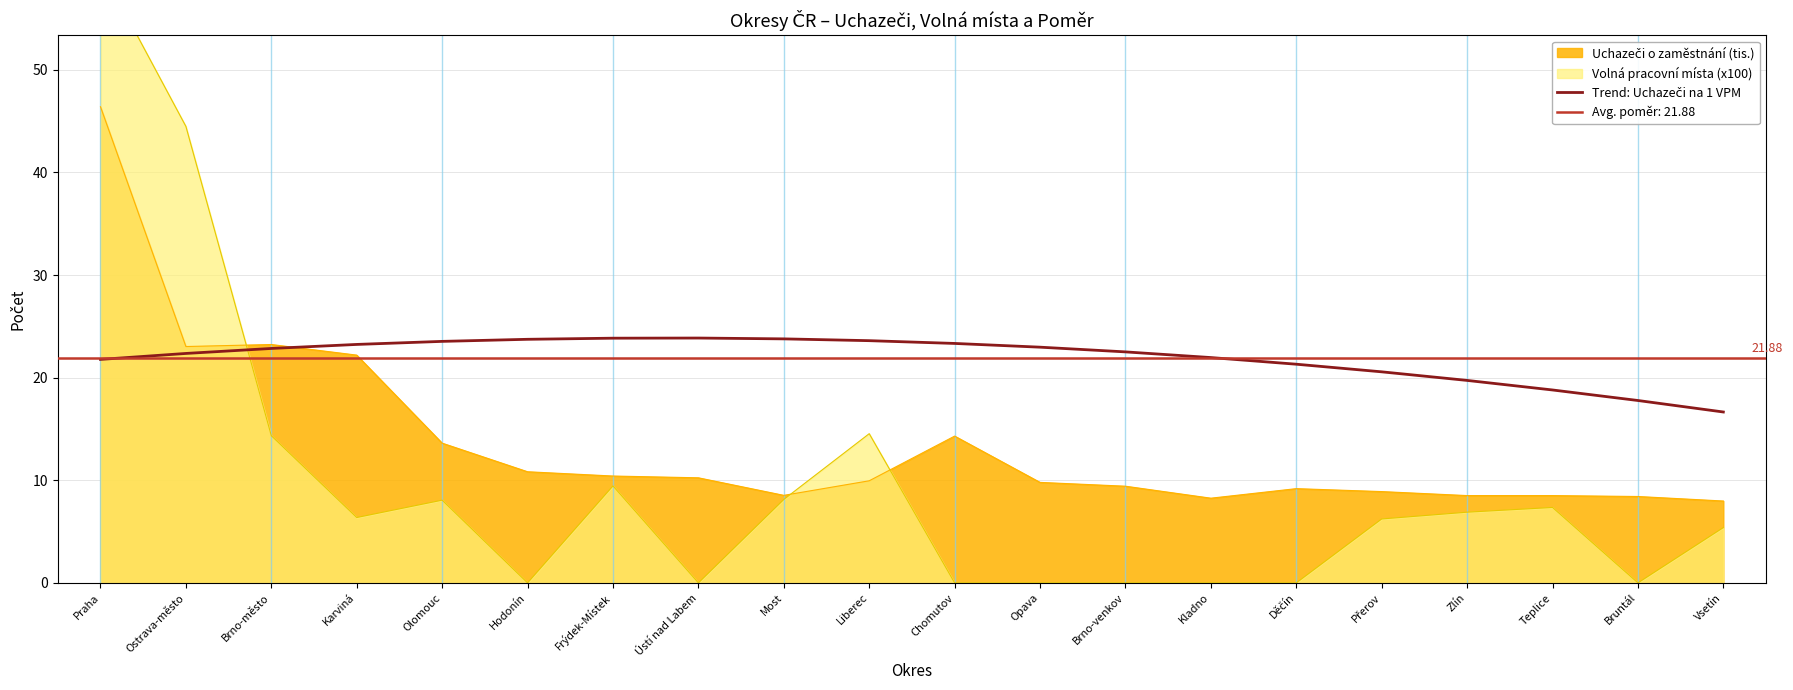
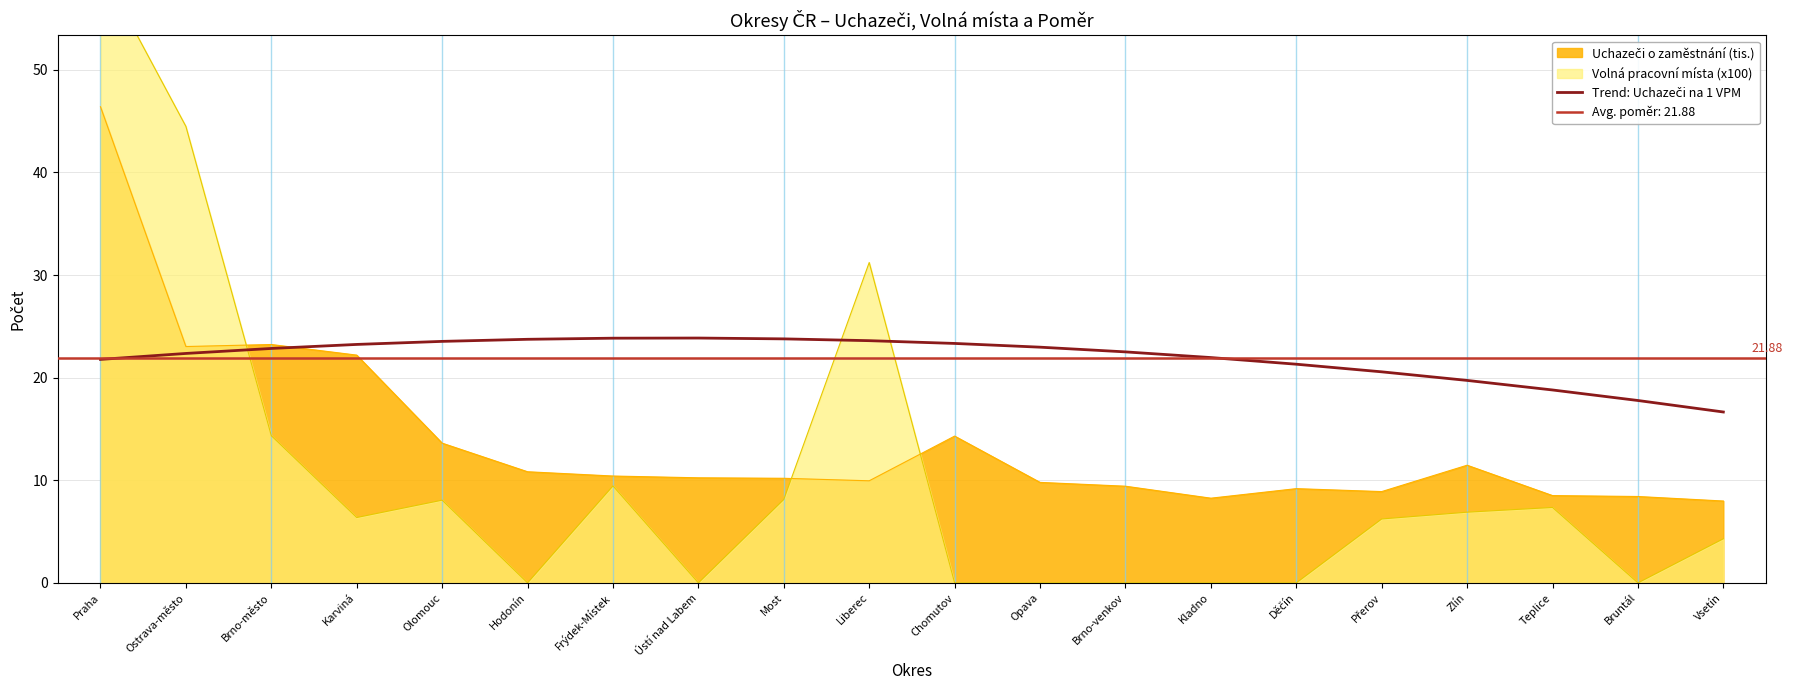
  {
    "Uchazeči o zaměstnání (tis.)": {
      "Praha": 46.4,
      "Ostrava-město": 23.0,
      "Brno-město": 23.2,
      "Karviná": 22.2,
      "Olomouc": 13.6,
      "Hodonín": 10.8,
      "Frýdek-Místek": 10.4,
      "Ústí nad Labem": 10.2,
-     "Most": 8.5,
+     "Most": 10.2,
      "Liberec": 9.9,
      "Chomutov": 14.3,
      "Opava": 9.8,
      "Brno-venkov": 9.4,
      "Kladno": 8.3,
      "Děčín": 9.2,
      "Přerov": 8.9,
-     "Zlín": 8.5,
+     "Zlín": 11.5,
      "Teplice": 8.5,
      "Bruntál": 8.4,
      "Vsetín": 8.0
    },
    "Volná pracovní místa (x100)": {
      "Ostrava-město": 44.5,
      "Brno-město": 14.3,
      "Karviná": 6.4,
      "Olomouc": 8.1,
      "Hodonín": 0.0,
      "Frýdek-Místek": 9.5,
      "Ústí nad Labem": 0.0,
      "Most": 8.1,
-     "Liberec": 14.5,
+     "Liberec": 31.2,
      "Chomutov": 0.0,
      "Opava": 0.0,
      "Brno-venkov": 0.0,
      "Kladno": 0.0,
      "Děčín": 0.0,
      "Přerov": 6.2,
      "Zlín": 6.9,
      "Teplice": 7.4,
      "Bruntál": 0.0,
-     "Vsetín": 5.4
+     "Vsetín": 4.3
    },
    "Trend: Uchazeči na 1 VPM": {
      "Praha": 21.8,
      "Ostrava-město": 22.4,
      "Brno-město": 22.8,
      "Karviná": 23.2,
      "Olomouc": 23.5,
      "Hodonín": 23.7,
      "Frýdek-Místek": 23.8,
      "Ústí nad Labem": 23.9,
      "Most": 23.8,
      "Liberec": 23.6,
      "Chomutov": 23.3,
      "Opava": 23.0,
      "Brno-venkov": 22.5,
      "Kladno": 22.0,
      "Děčín": 21.3,
      "Přerov": 20.6,
      "Zlín": 19.7,
      "Teplice": 18.8,
      "Bruntál": 17.8,
      "Vsetín": 16.7
    }
  }
